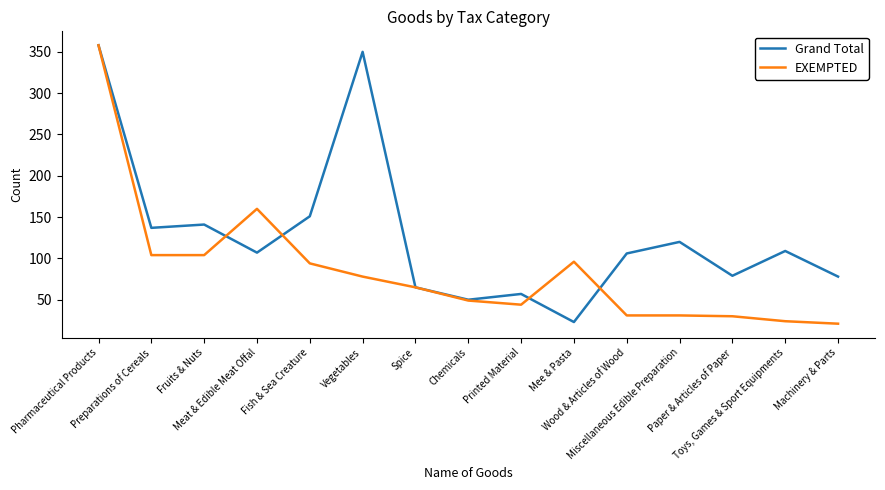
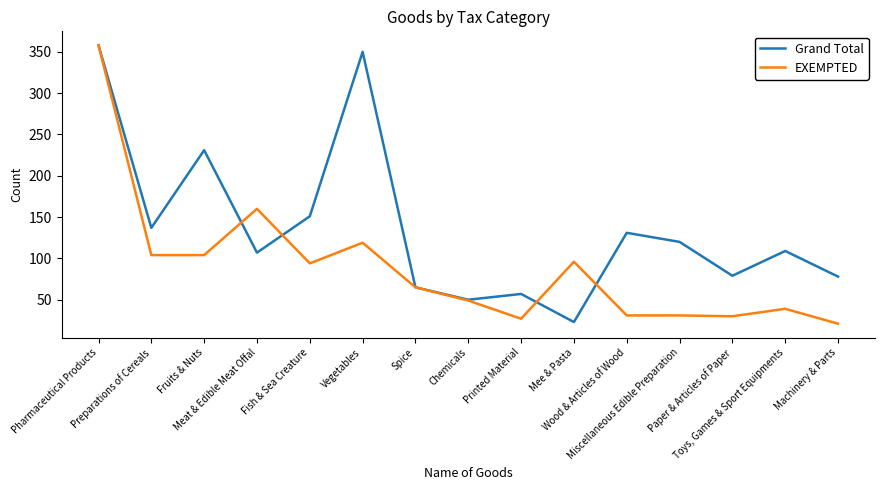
  {
    "Grand Total": {
      "Preparations of Cereals": 140,
-     "Fruits & Nuts": 140,
+     "Fruits & Nuts": 230,
      "Meat & Edible Meat Offal": 110,
      "Fish & Sea Creature": 150,
      "Vegetables": 350,
      "Printed Material": 60,
      "Mee & Pasta": 20,
-     "Wood & Articles of Wood": 110,
+     "Wood & Articles of Wood": 130,
      "Miscellaneous Edible Preparation": 120,
      "Paper & Articles of Paper": 80,
      "Toys, Games & Sport Equipments": 110,
      "Machinery & Parts": 80
    },
    "EXEMPTED": {
      "Preparations of Cereals": 100,
      "Fruits & Nuts": 100,
      "Meat & Edible Meat Offal": 160,
      "Fish & Sea Creature": 90,
-     "Vegetables": 80,
-     "Printed Material": 40,
+     "Vegetables": 120,
+     "Printed Material": 30,
      "Mee & Pasta": 100,
      "Wood & Articles of Wood": 30,
      "Miscellaneous Edible Preparation": 30,
      "Paper & Articles of Paper": 30,
-     "Toys, Games & Sport Equipments": 20,
+     "Toys, Games & Sport Equipments": 40,
      "Machinery & Parts": 20
    }
  }
